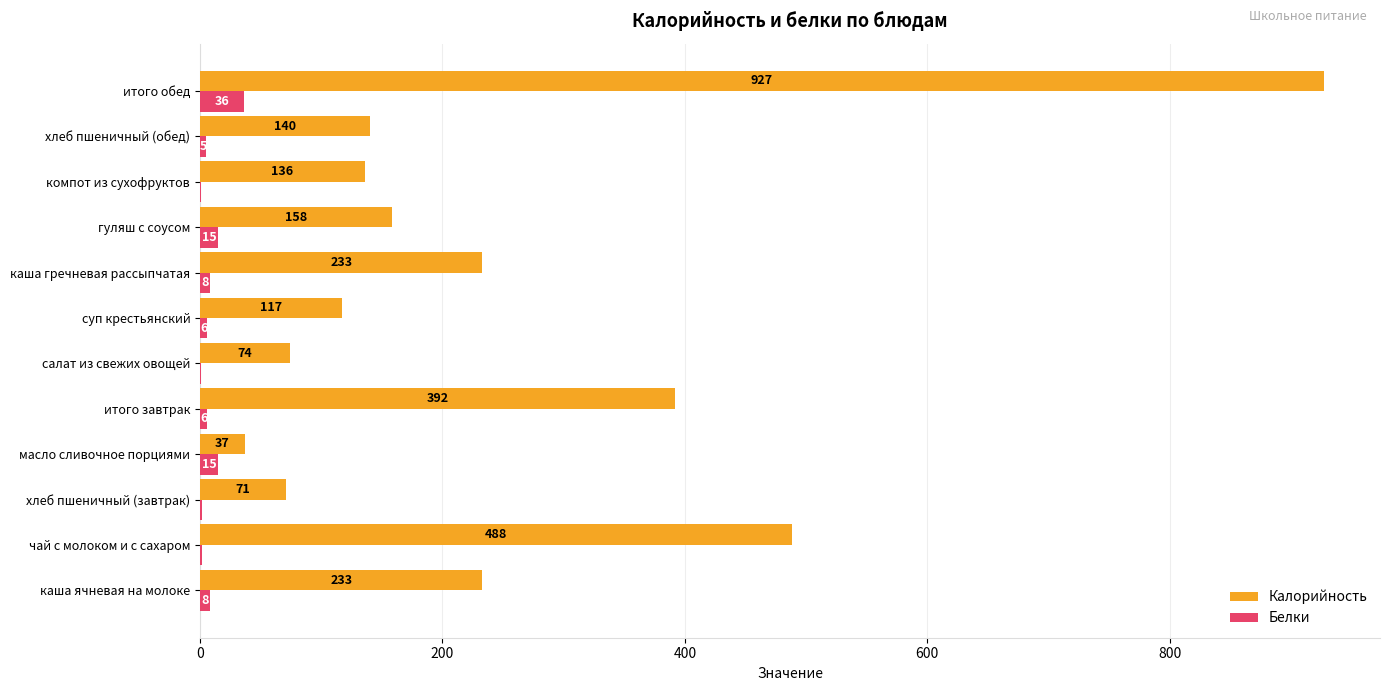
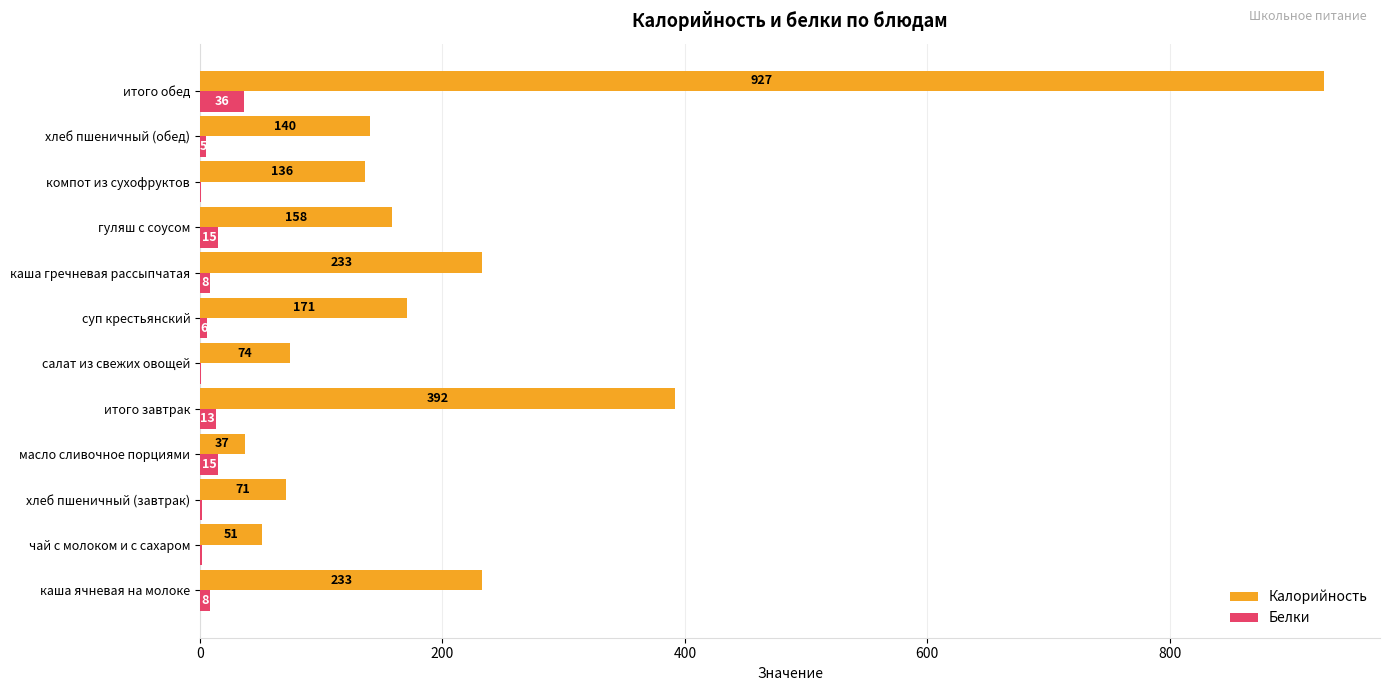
  {
    "Калорийность": {
      "итого обед": 927,
      "хлеб пшеничный (обед)": 140,
      "компот из сухофруктов": 136,
      "гуляш с соусом": 158,
      "каша гречневая рассыпчатая": 233,
-     "суп крестьянский": 117,
+     "суп крестьянский": 171,
      "салат из свежих овощей": 74,
      "итого завтрак": 392,
      "масло сливочное порциями": 37,
      "хлеб пшеничный (завтрак)": 71,
-     "чай с молоком и с сахаром": 488,
+     "чай с молоком и с сахаром": 51,
      "каша ячневая на молоке": 233
    },
    "Белки": {
      "итого обед": 36,
      "хлеб пшеничный (обед)": 5,
      "гуляш с соусом": 15,
      "каша гречневая рассыпчатая": 8,
      "суп крестьянский": 6,
-     "итого завтрак": 6,
+     "итого завтрак": 13,
      "масло сливочное порциями": 15,
      "каша ячневая на молоке": 8
    }
  }
